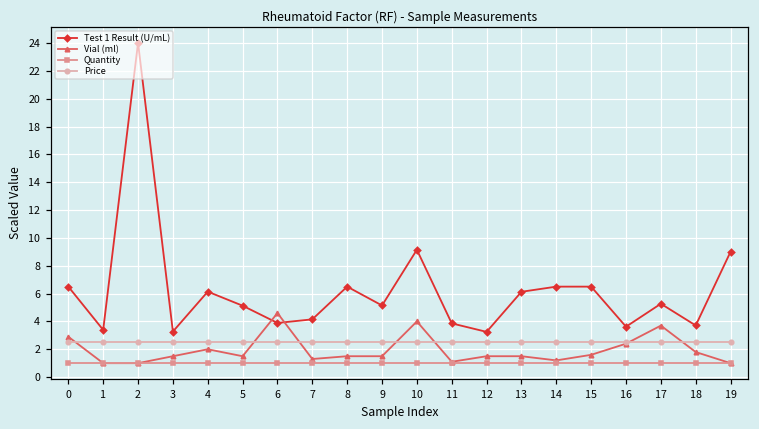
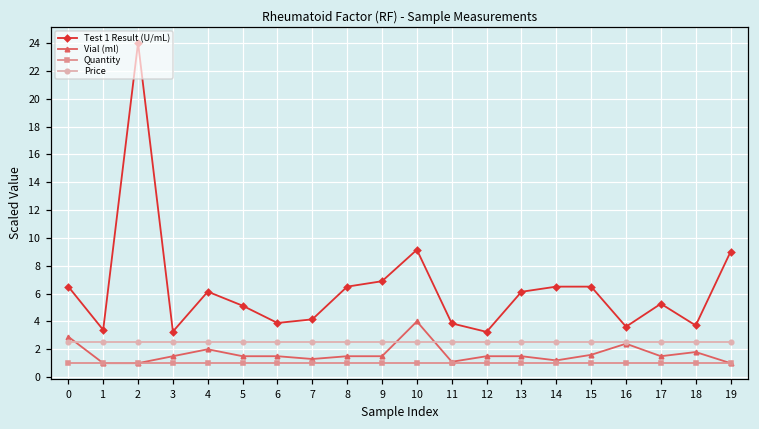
  {
    "Test 1 Result (U/mL)": {
      "0": 6.5,
      "1": 3.4,
      "3": 3.3,
      "4": 6.1,
      "5": 5.1,
      "6": 3.9,
      "7": 4.2,
      "8": 6.5,
-     "9": 5.1,
+     "9": 6.9,
      "10": 9.2,
      "11": 3.9,
      "12": 3.3,
      "13": 6.1,
      "14": 6.5,
      "15": 6.5,
      "16": 3.6,
      "17": 5.3,
      "18": 3.7,
      "19": 9.0
    },
    "Vial (ml)": {
      "0": 2.9,
      "3": 1.5,
      "4": 2.0,
      "5": 1.5,
-     "6": 4.6,
+     "6": 1.5,
      "7": 1.3,
      "8": 1.5,
      "9": 1.5,
      "10": 4.0,
      "12": 1.5,
      "13": 1.5,
      "14": 1.2,
      "15": 1.6,
-     "17": 3.7,
+     "17": 1.5,
      "18": 1.8
    }
  }
